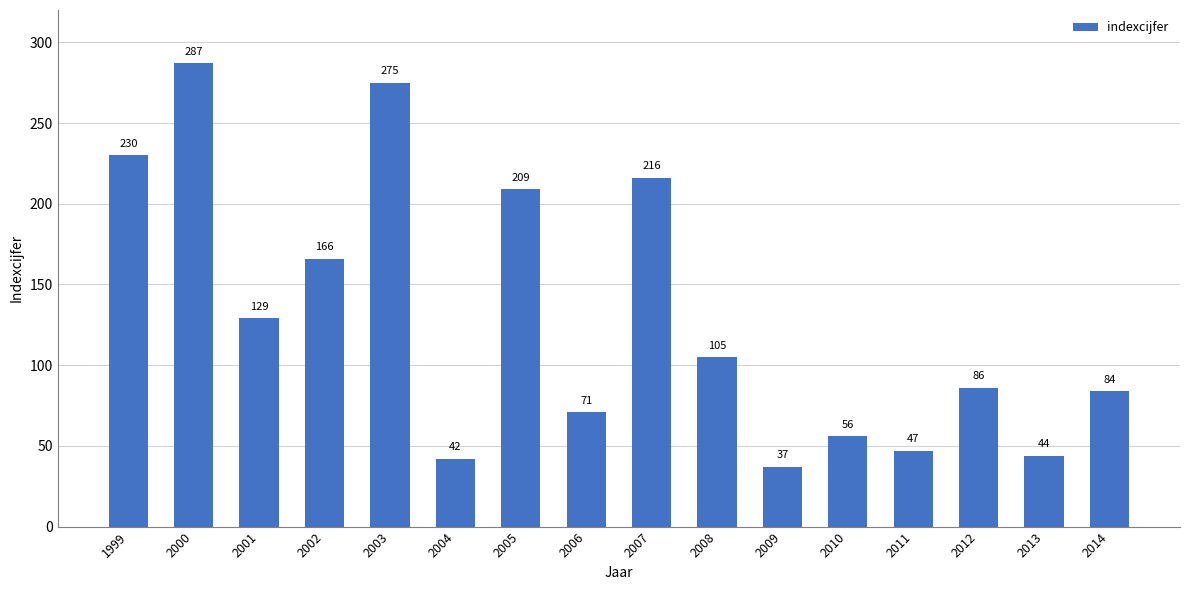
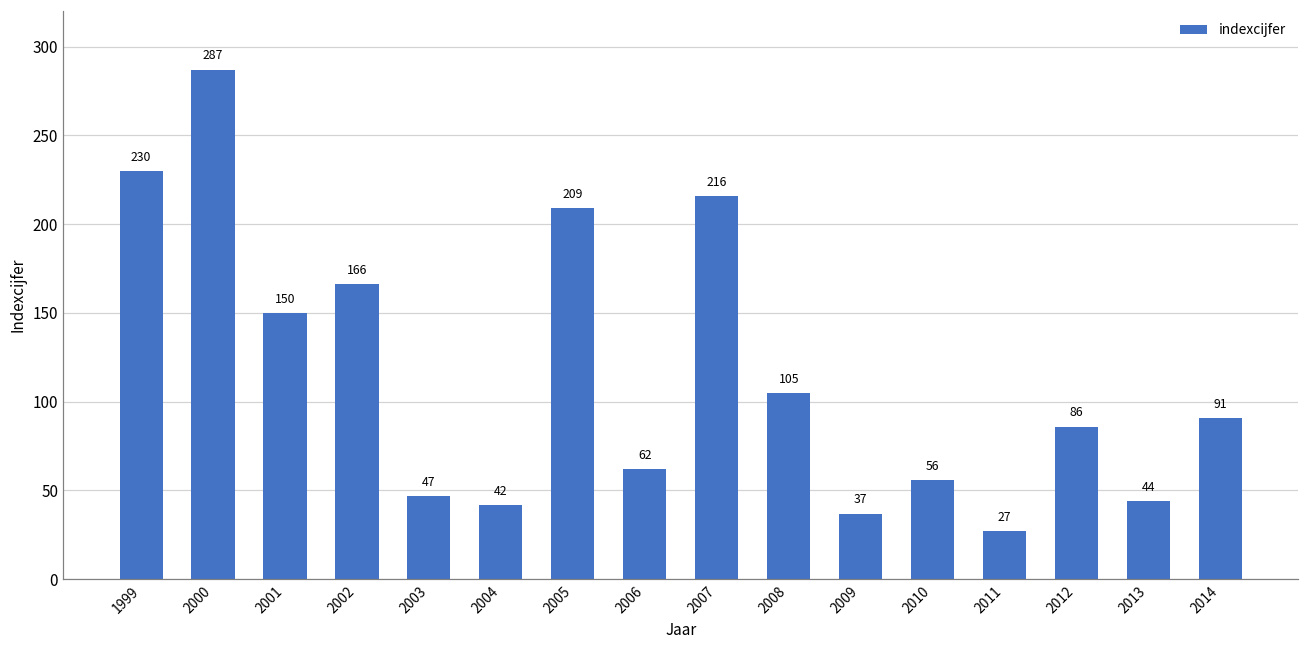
  {
    "1999": 230,
    "2000": 287,
-   "2001": 129,
+   "2001": 150,
    "2002": 166,
-   "2003": 275,
+   "2003": 47,
    "2004": 42,
    "2005": 209,
-   "2006": 71,
+   "2006": 62,
    "2007": 216,
    "2008": 105,
    "2009": 37,
    "2010": 56,
-   "2011": 47,
+   "2011": 27,
    "2012": 86,
    "2013": 44,
-   "2014": 84
+   "2014": 91
  }
